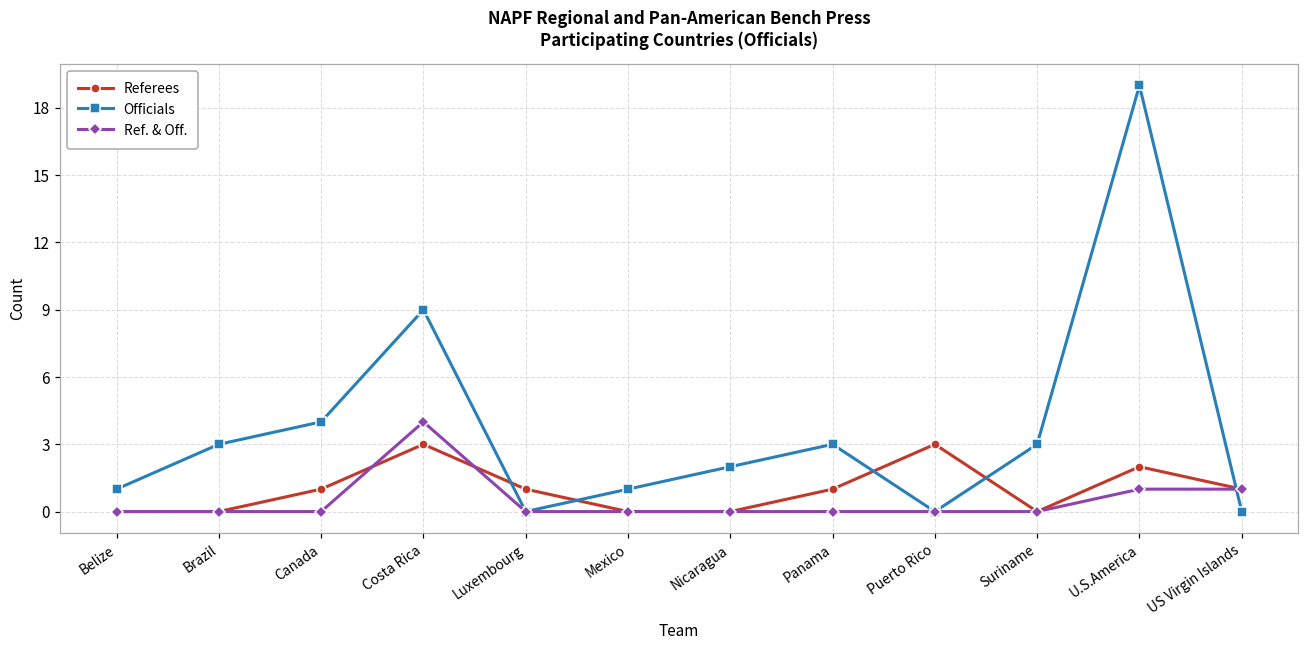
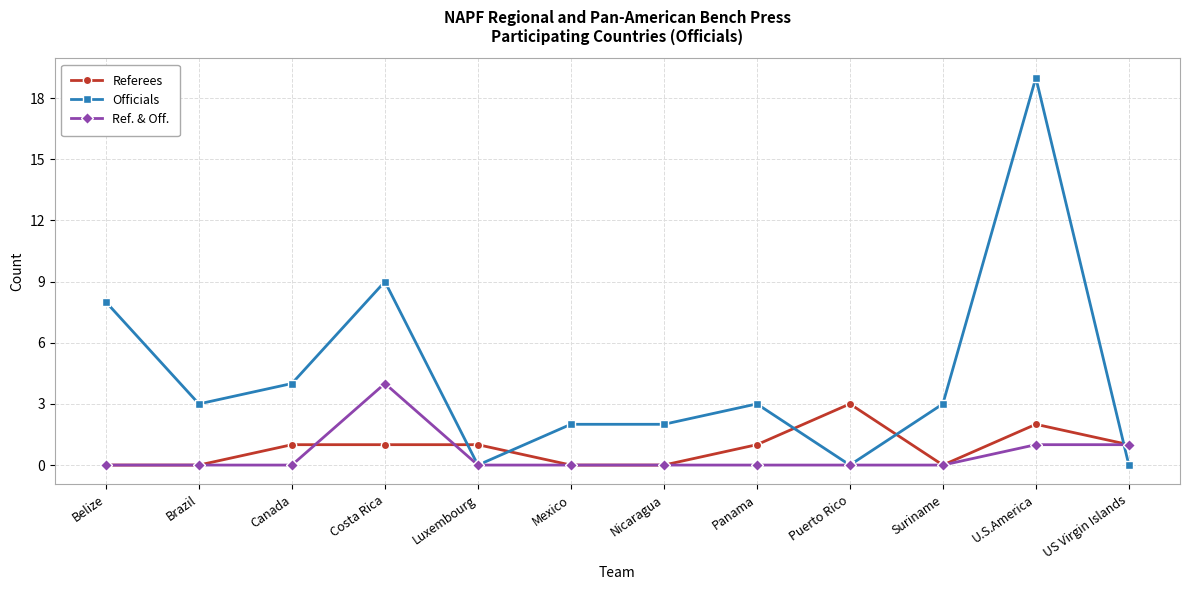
  {
    "Referees": {
      "Canada": 1,
-     "Costa Rica": 3,
+     "Costa Rica": 1,
      "Luxembourg": 1,
      "Panama": 1,
      "Puerto Rico": 3,
      "U.S.America": 2
    },
    "Officials": {
-     "Belize": 1,
+     "Belize": 8,
      "Brazil": 3,
      "Canada": 4,
      "Costa Rica": 9,
-     "Mexico": 1,
+     "Mexico": 2,
      "Nicaragua": 2,
      "Panama": 3,
      "Suriname": 3,
      "U.S.America": 19,
      "US Virgin Islands": 0
    },
    "Ref. & Off.": {
      "Canada": 0,
      "Costa Rica": 4,
      "Panama": 0,
      "U.S.America": 1
    }
  }
